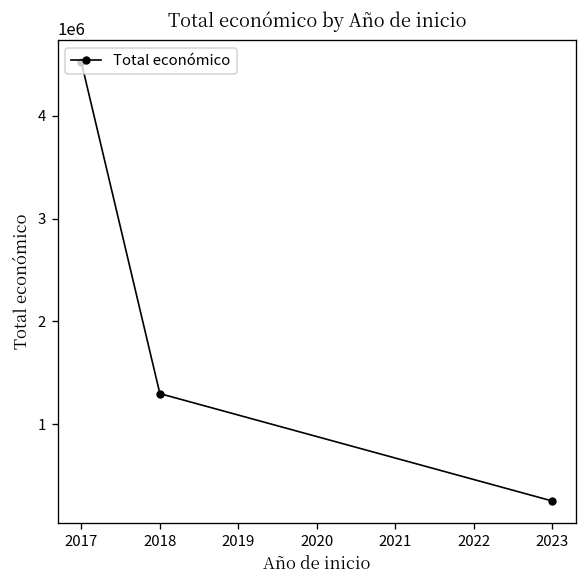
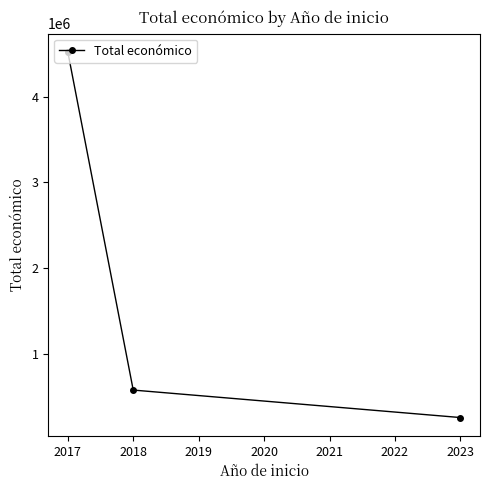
  {
-   "2018": 1300000,
+   "2018": 600000,
    "2023": 300000
  }
